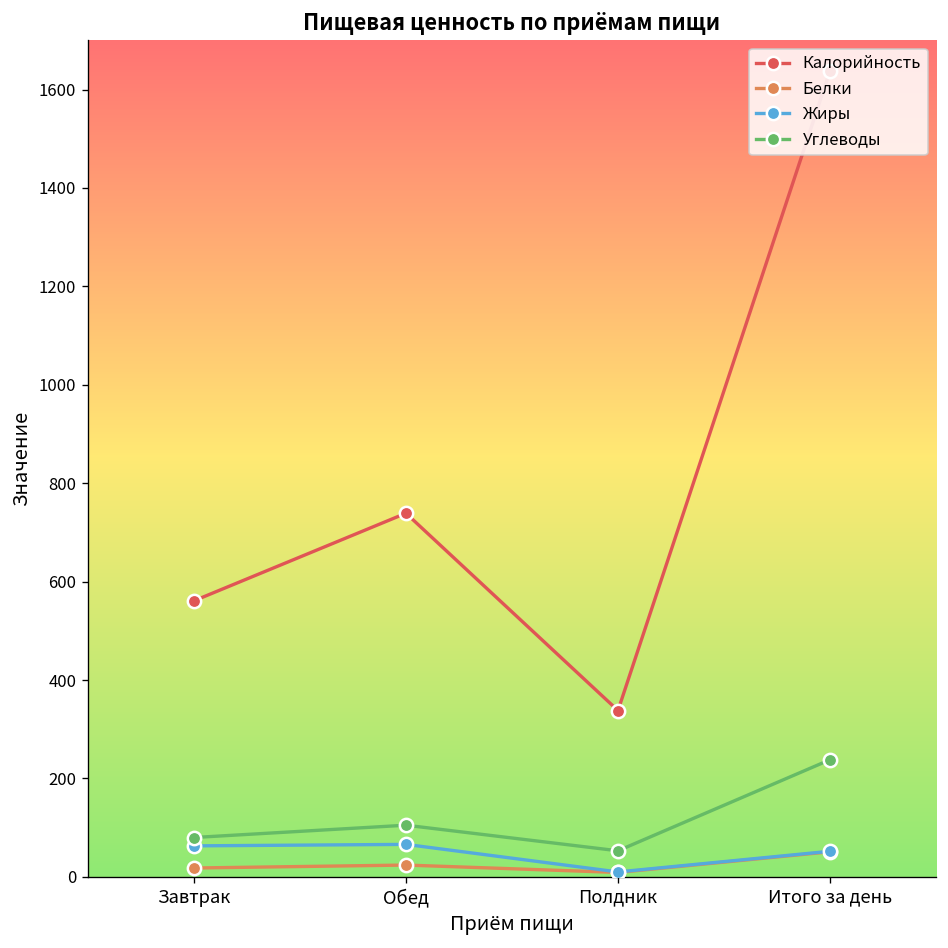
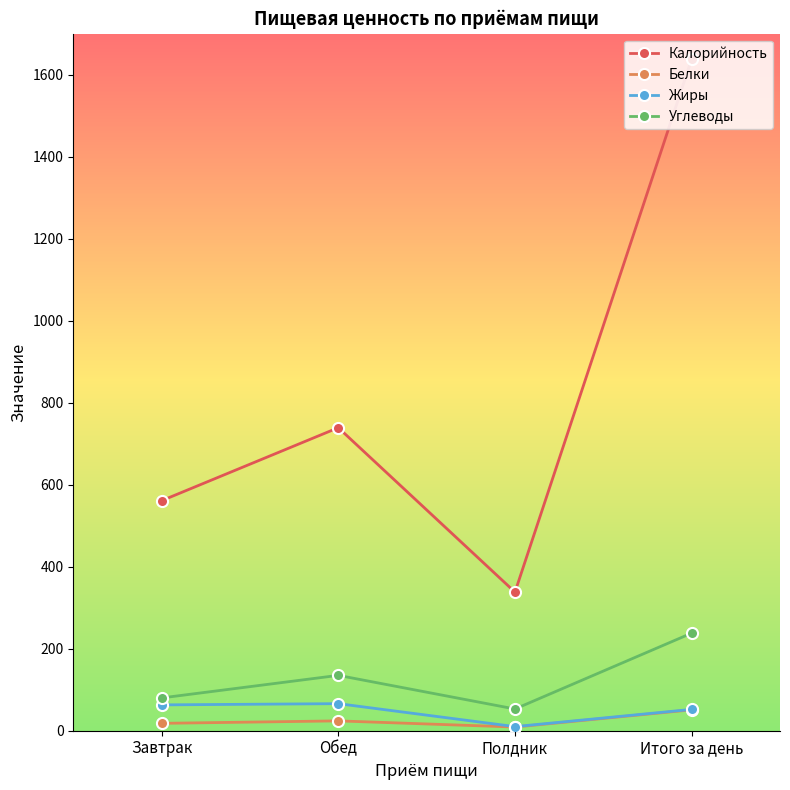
  {
    "Жиры": {
      "Завтрак": 60,
      "Обед": 70
    },
    "Углеводы": {
      "Завтрак": 80,
-     "Обед": 110,
+     "Обед": 140,
      "Полдник": 50,
      "Итого за день": 240
    }
  }
